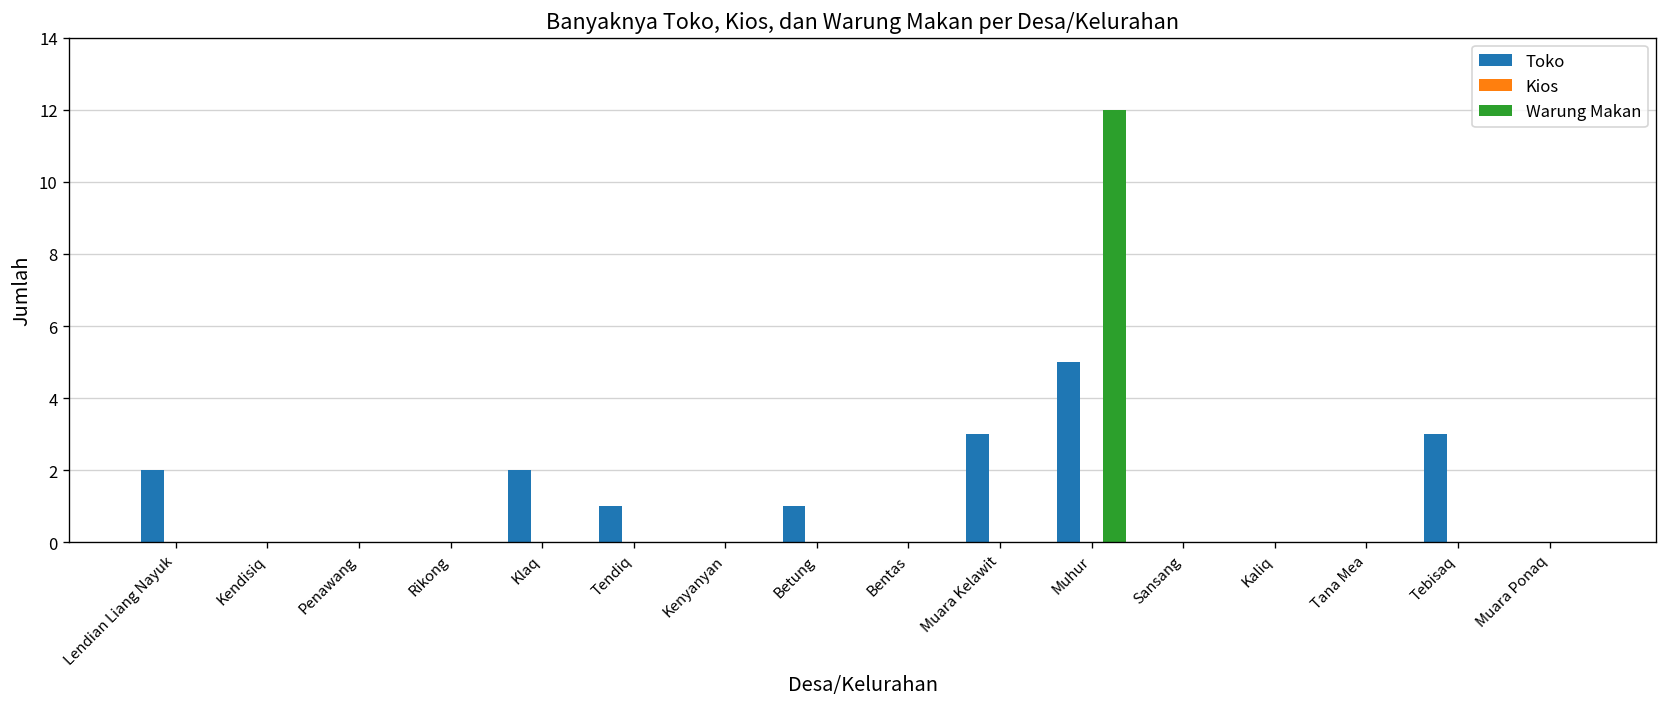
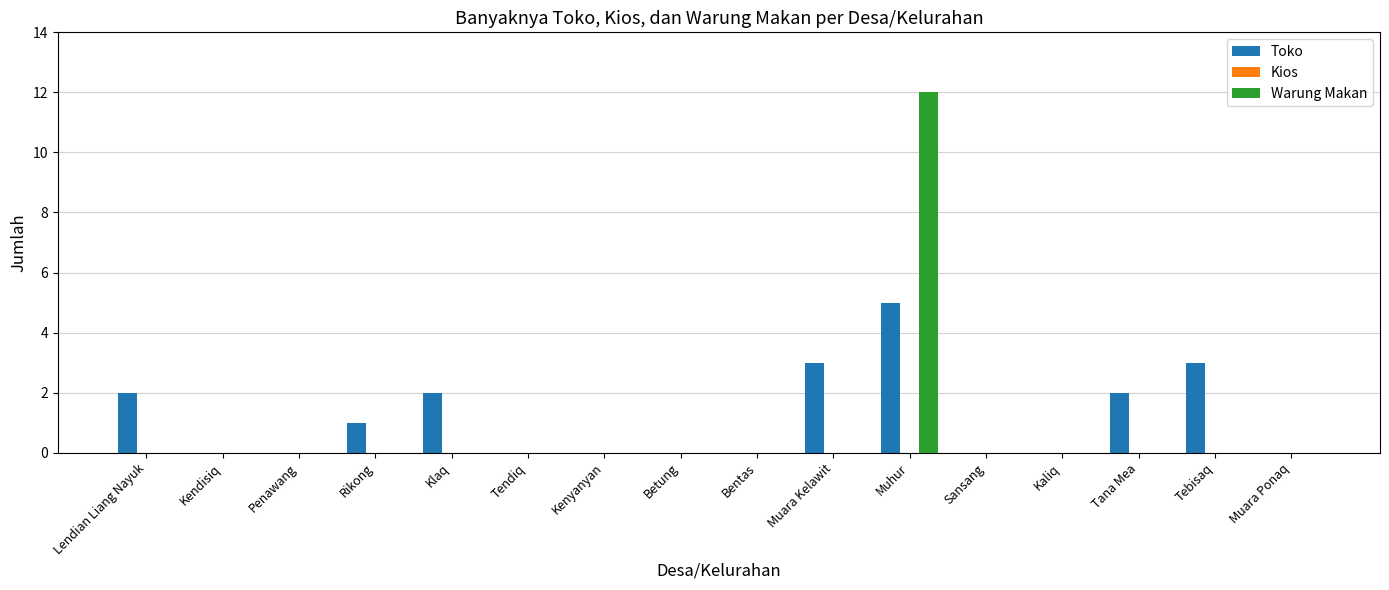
  {
    "Toko": {
      "Lendian Liang Nayuk": 2,
      "Kendisiq": 0,
      "Penawang": 0,
-     "Rikong": 0,
+     "Rikong": 1,
      "Klaq": 2,
-     "Tendiq": 1,
+     "Tendiq": 0,
      "Kenyanyan": 0,
-     "Betung": 1,
+     "Betung": 0,
      "Bentas": 0,
      "Muara Kelawit": 3,
      "Muhur": 5,
      "Sansang": 0,
      "Kaliq": 0,
-     "Tana Mea": 0,
+     "Tana Mea": 2,
      "Tebisaq": 3,
      "Muara Ponaq": 0
    },
    "Kios": {
      "Lendian Liang Nayuk": 0,
      "Kendisiq": 0,
      "Penawang": 0,
      "Rikong": 0,
      "Klaq": 0,
      "Tendiq": 0,
      "Kenyanyan": 0,
      "Betung": 0,
      "Bentas": 0,
      "Muara Kelawit": 0,
      "Muhur": 0,
      "Sansang": 0,
      "Kaliq": 0,
      "Tana Mea": 0,
      "Tebisaq": 0,
      "Muara Ponaq": 0
    },
    "Warung Makan": {
      "Lendian Liang Nayuk": 0,
      "Kendisiq": 0,
      "Penawang": 0,
      "Rikong": 0,
      "Klaq": 0,
      "Tendiq": 0,
      "Kenyanyan": 0,
      "Betung": 0,
      "Bentas": 0,
      "Muara Kelawit": 0,
      "Muhur": 12,
      "Sansang": 0,
      "Kaliq": 0,
      "Tana Mea": 0,
      "Tebisaq": 0,
      "Muara Ponaq": 0
    }
  }
